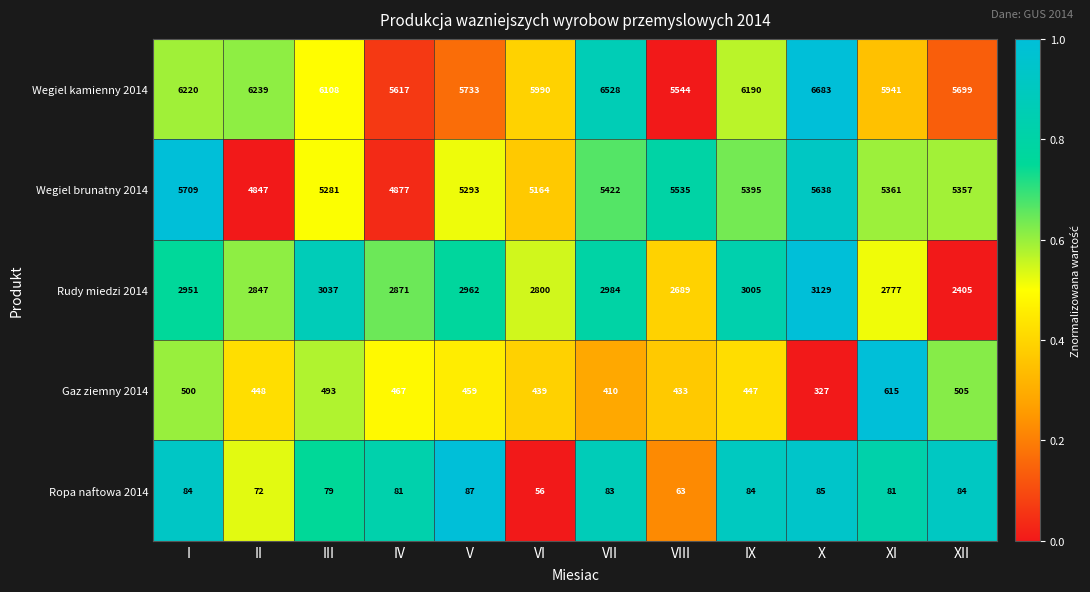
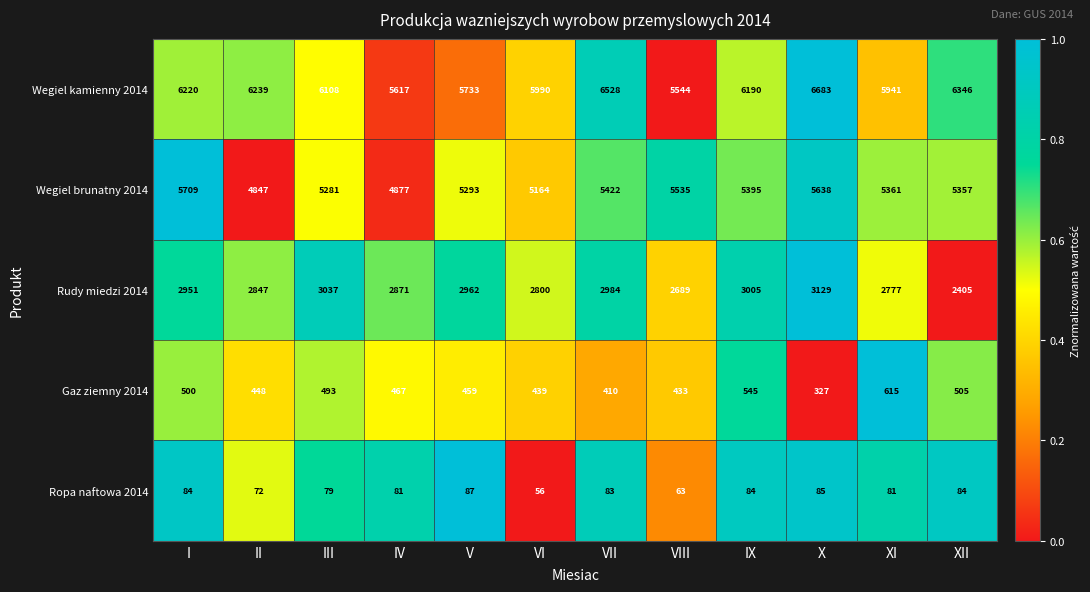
  {
    "Wegiel kamienny 2014": {
      "I": 6220,
      "II": 6239,
      "III": 6108,
      "IV": 5617,
      "V": 5733,
      "VI": 5990,
      "VII": 6528,
      "VIII": 5544,
      "IX": 6190,
      "X": 6683,
      "XI": 5941,
-     "XII": 5699
+     "XII": 6346
    },
    "Wegiel brunatny 2014": {
      "I": 5709,
      "II": 4847,
      "III": 5281,
      "IV": 4877,
      "V": 5293,
      "VI": 5164,
      "VII": 5422,
      "VIII": 5535,
      "IX": 5395,
      "X": 5638,
      "XI": 5361,
      "XII": 5357
    },
    "Rudy miedzi 2014": {
      "I": 2951,
      "II": 2847,
      "III": 3037,
      "IV": 2871,
      "V": 2962,
      "VI": 2800,
      "VII": 2984,
      "VIII": 2689,
      "IX": 3005,
      "X": 3129,
      "XI": 2777,
      "XII": 2405
    },
    "Gaz ziemny 2014": {
      "I": 500,
      "II": 448,
      "III": 493,
      "IV": 467,
      "V": 459,
      "VI": 439,
      "VII": 410,
      "VIII": 433,
-     "IX": 447,
+     "IX": 545,
      "X": 327,
      "XI": 615,
      "XII": 505
    },
    "Ropa naftowa 2014": {
      "I": 84,
      "II": 72,
      "III": 79,
      "IV": 81,
      "V": 87,
      "VI": 56,
      "VII": 83,
      "VIII": 63,
      "IX": 84,
      "X": 85,
      "XI": 81,
      "XII": 84
    }
  }
